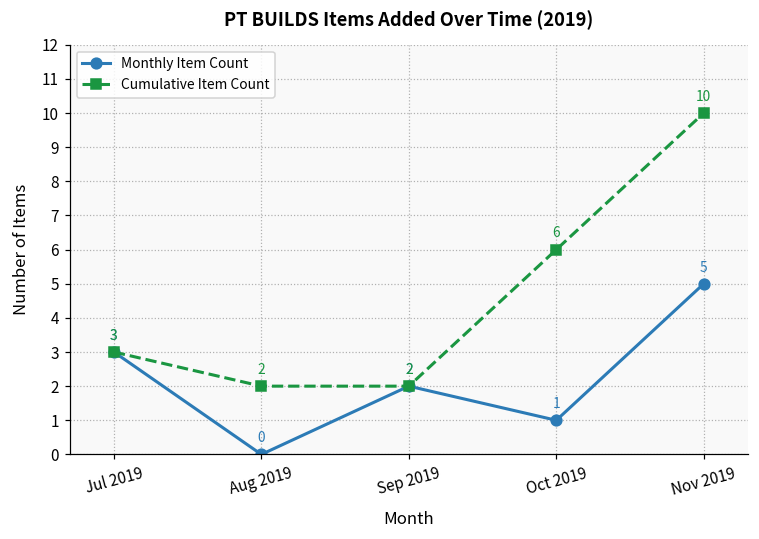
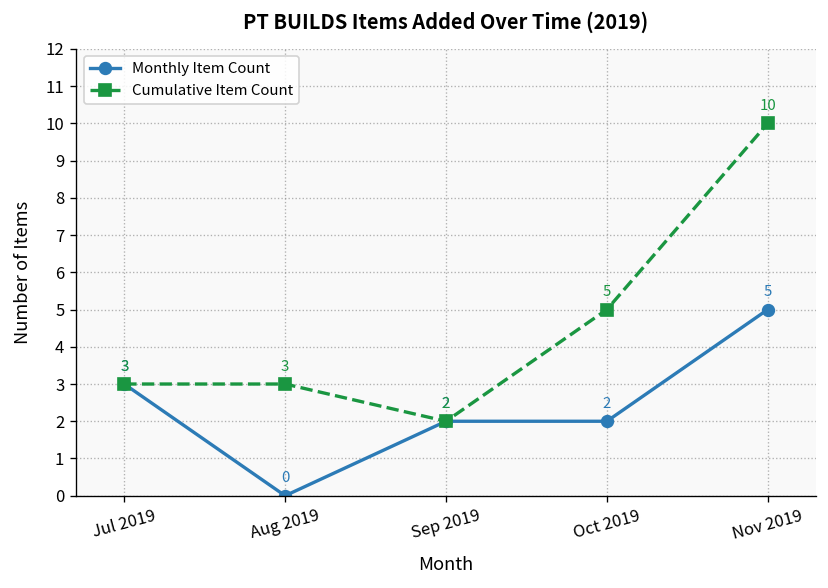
  {
    "Monthly Item Count": {
      "Aug 2019": 0,
-     "Oct 2019": 1,
+     "Oct 2019": 2,
      "Nov 2019": 5
    },
    "Cumulative Item Count": {
-     "Aug 2019": 2,
-     "Oct 2019": 6,
+     "Aug 2019": 3,
+     "Oct 2019": 5,
      "Nov 2019": 10
    }
  }
